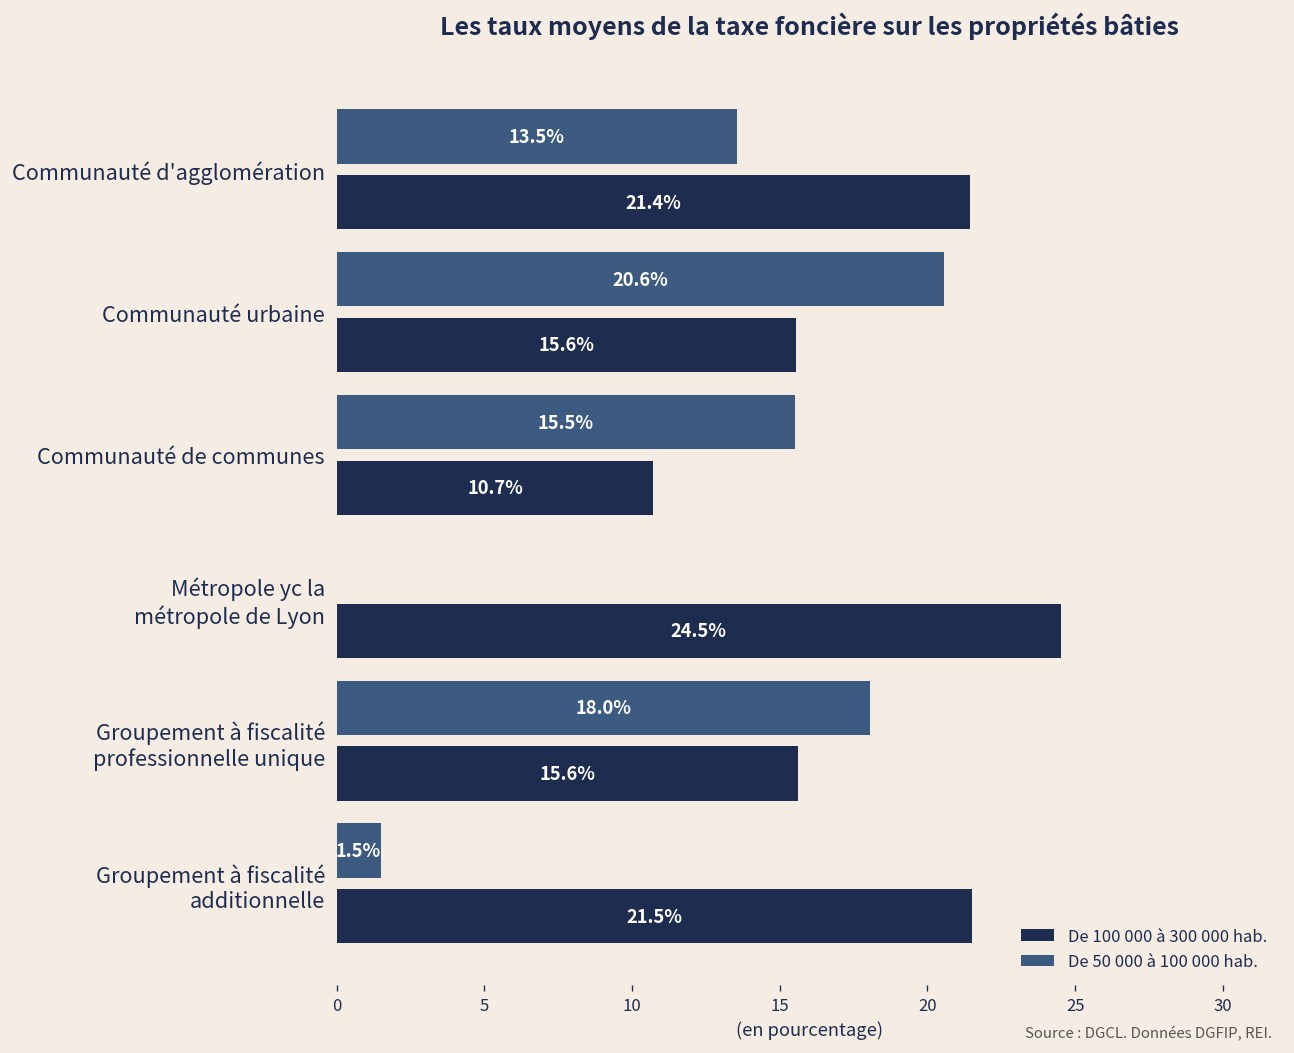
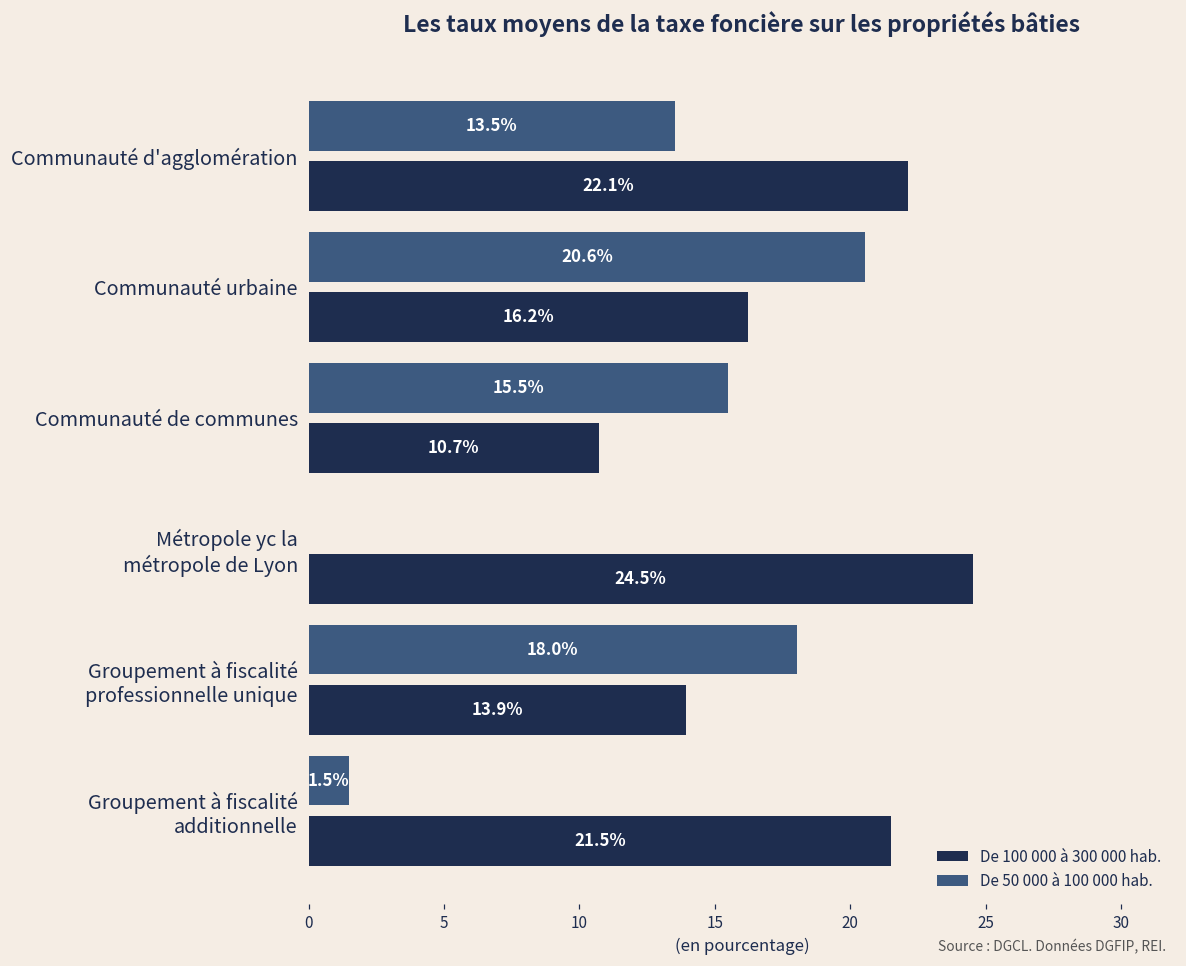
  {
    "De 100 000 à 300 000 hab.": {
-     "Communauté d'agglomération": "21.4%",
-     "Communauté urbaine": "15.6%",
+     "Communauté d'agglomération": "22.1%",
+     "Communauté urbaine": "16.2%",
      "Communauté de communes": "10.7%",
      "Métropole yc la métropole de Lyon": "24.5%",
-     "Groupement à fiscalité professionnelle unique": "15.6%",
+     "Groupement à fiscalité professionnelle unique": "13.9%",
      "Groupement à fiscalité additionnelle": "21.5%"
    },
    "De 50 000 à 100 000 hab.": {
      "Communauté d'agglomération": "13.5%",
      "Communauté urbaine": "20.6%",
      "Communauté de communes": "15.5%",
      "Groupement à fiscalité professionnelle unique": "18.0%",
      "Groupement à fiscalité additionnelle": "1.5%"
    }
  }
